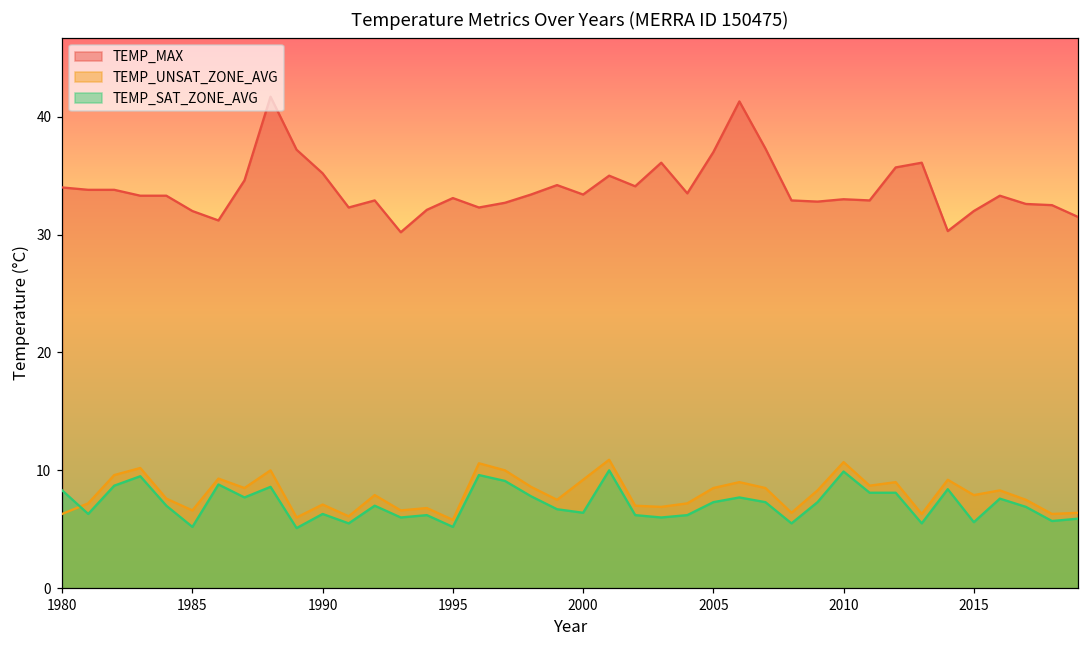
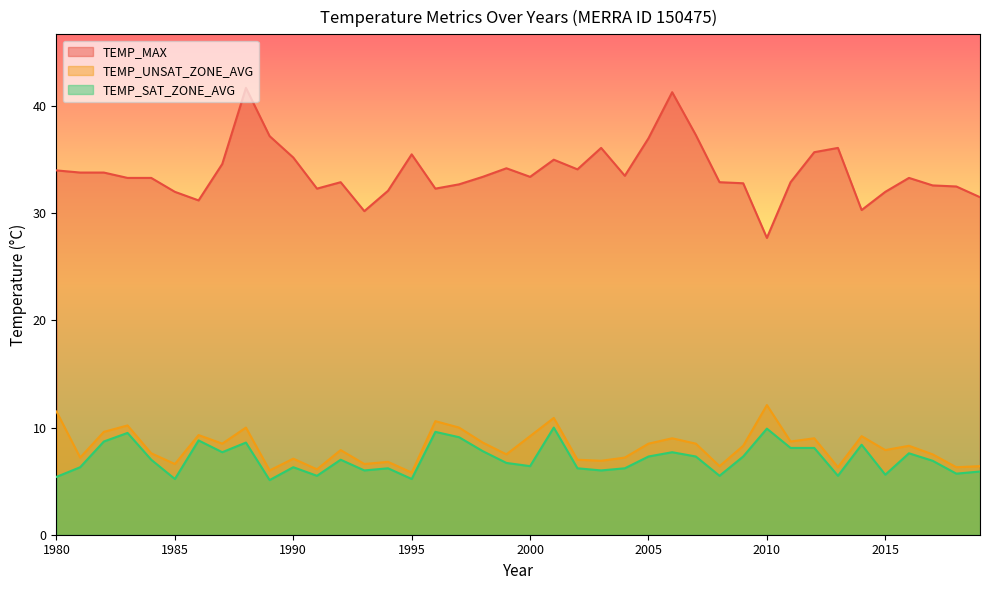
  {
    "TEMP_MAX": {
      "1980": 34.0,
      "1985": 32.0,
      "1990": 35.2,
-     "1995": 33.1,
+     "1995": 35.5,
      "2000": 33.4,
      "2005": 37.0,
-     "2010": 33.0,
+     "2010": 27.7,
      "2015": 32.0
    },
    "TEMP_UNSAT_ZONE_AVG": {
-     "1980": 6.3,
+     "1980": 11.5,
      "1985": 6.6,
      "1990": 7.1,
      "1995": 5.8,
      "2000": 9.2,
      "2005": 8.5,
-     "2010": 10.7,
+     "2010": 12.1,
      "2015": 7.9
    },
    "TEMP_SAT_ZONE_AVG": {
-     "1980": 8.3,
+     "1980": 5.4,
      "1985": 5.2,
      "1990": 6.3,
      "1995": 5.2,
      "2000": 6.4,
      "2005": 7.3,
      "2010": 9.9,
      "2015": 5.6
    }
  }
